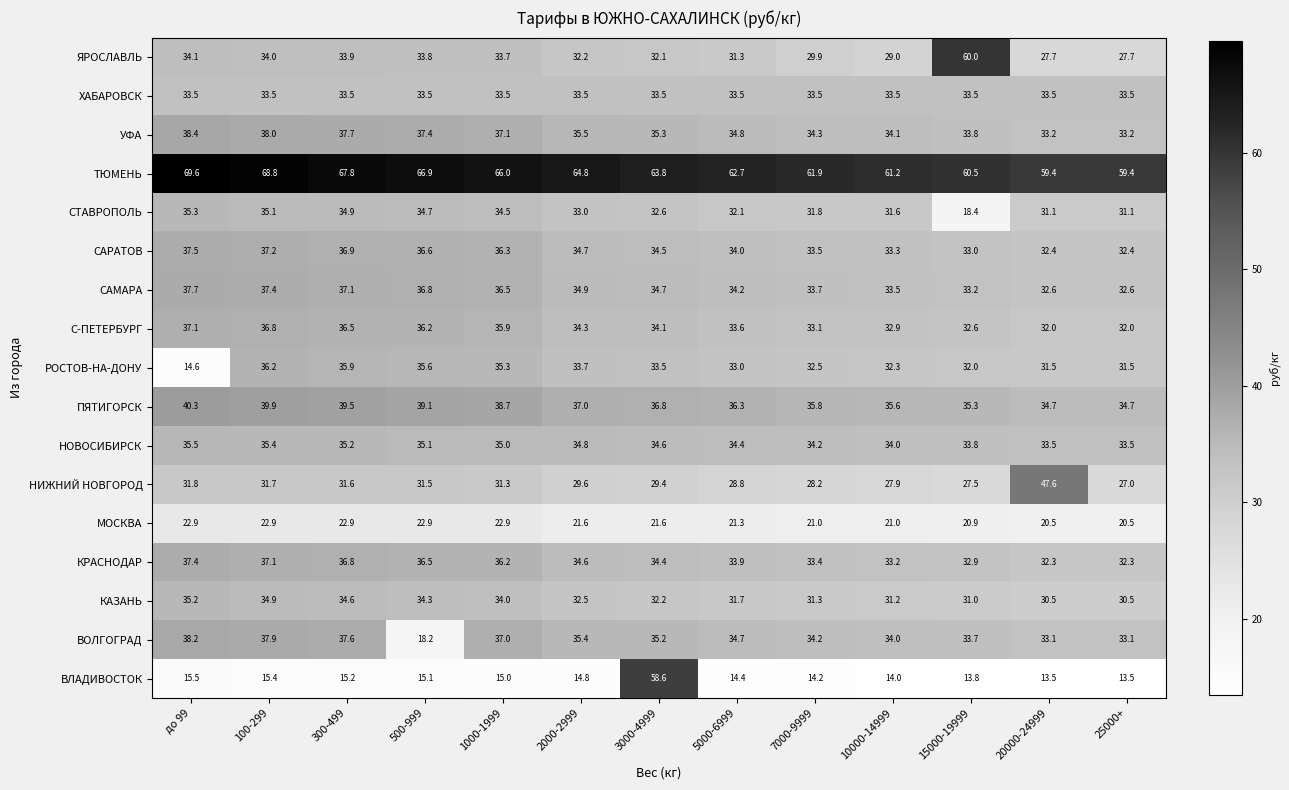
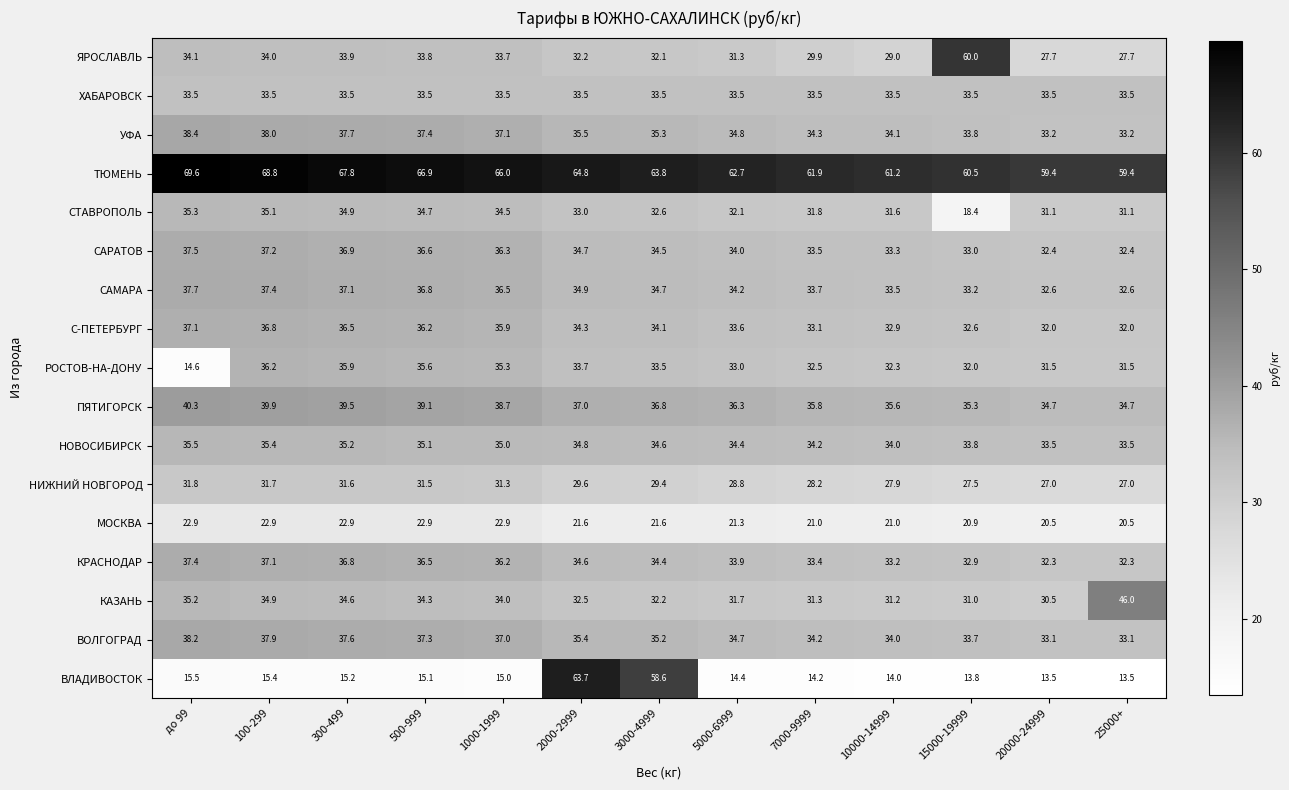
  {
    "НИЖНИЙ НОВГОРОД": {
      "до 99": 31.8,
      "100-299": 31.7,
      "300-499": 31.6,
      "500-999": 31.5,
      "1000-1999": 31.3,
      "2000-2999": 29.6,
      "3000-4999": 29.4,
      "5000-6999": 28.8,
      "7000-9999": 28.2,
      "10000-14999": 27.9,
      "15000-19999": 27.5,
-     "20000-24999": 47.6,
+     "20000-24999": 27.0,
      "25000+": 27.0
    },
    "КАЗАНЬ": {
      "до 99": 35.2,
      "100-299": 34.9,
      "300-499": 34.6,
      "500-999": 34.3,
      "1000-1999": 34.0,
      "2000-2999": 32.5,
      "3000-4999": 32.2,
      "5000-6999": 31.7,
      "7000-9999": 31.3,
      "10000-14999": 31.2,
      "15000-19999": 31.0,
      "20000-24999": 30.5,
-     "25000+": 30.5
+     "25000+": 46.0
    },
    "ВОЛГОГРАД": {
      "до 99": 38.2,
      "100-299": 37.9,
      "300-499": 37.6,
-     "500-999": 18.2,
+     "500-999": 37.3,
      "1000-1999": 37.0,
      "2000-2999": 35.4,
      "3000-4999": 35.2,
      "5000-6999": 34.7,
      "7000-9999": 34.2,
      "10000-14999": 34.0,
      "15000-19999": 33.7,
      "20000-24999": 33.1,
      "25000+": 33.1
    },
    "ВЛАДИВОСТОК": {
      "до 99": 15.5,
      "100-299": 15.4,
      "300-499": 15.2,
      "500-999": 15.1,
      "1000-1999": 15.0,
-     "2000-2999": 14.8,
+     "2000-2999": 63.7,
      "3000-4999": 58.6,
      "5000-6999": 14.4,
      "7000-9999": 14.2,
      "10000-14999": 14.0,
      "15000-19999": 13.8,
      "20000-24999": 13.5,
      "25000+": 13.5
    }
  }
